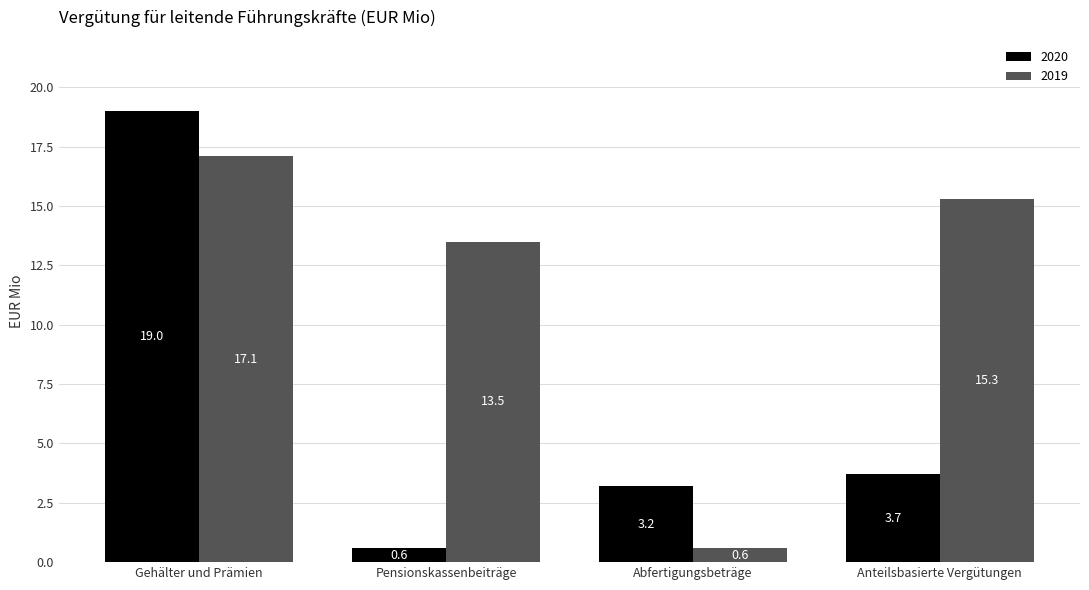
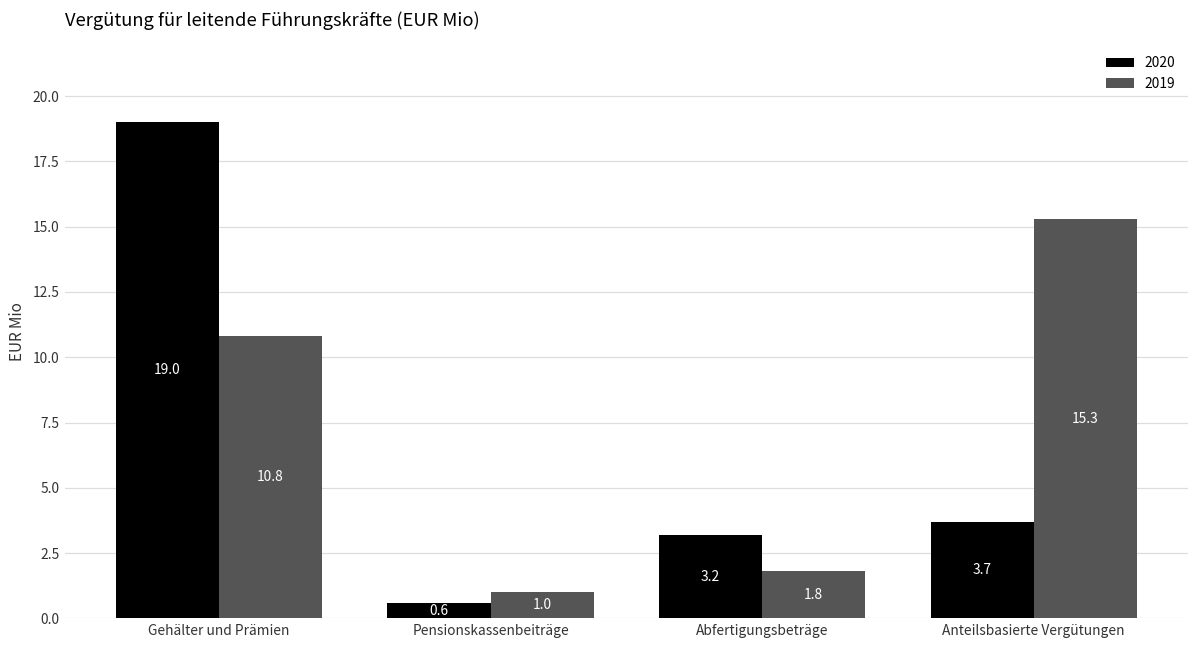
  {
    "2020": {
      "Gehälter und Prämien": 19.0,
      "Pensionskassenbeiträge": 0.6,
      "Abfertigungsbeträge": 3.2,
      "Anteilsbasierte Vergütungen": 3.7
    },
    "2019": {
-     "Gehälter und Prämien": 17.1,
-     "Pensionskassenbeiträge": 13.5,
-     "Abfertigungsbeträge": 0.6,
+     "Gehälter und Prämien": 10.8,
+     "Pensionskassenbeiträge": 1.0,
+     "Abfertigungsbeträge": 1.8,
      "Anteilsbasierte Vergütungen": 15.3
    }
  }
